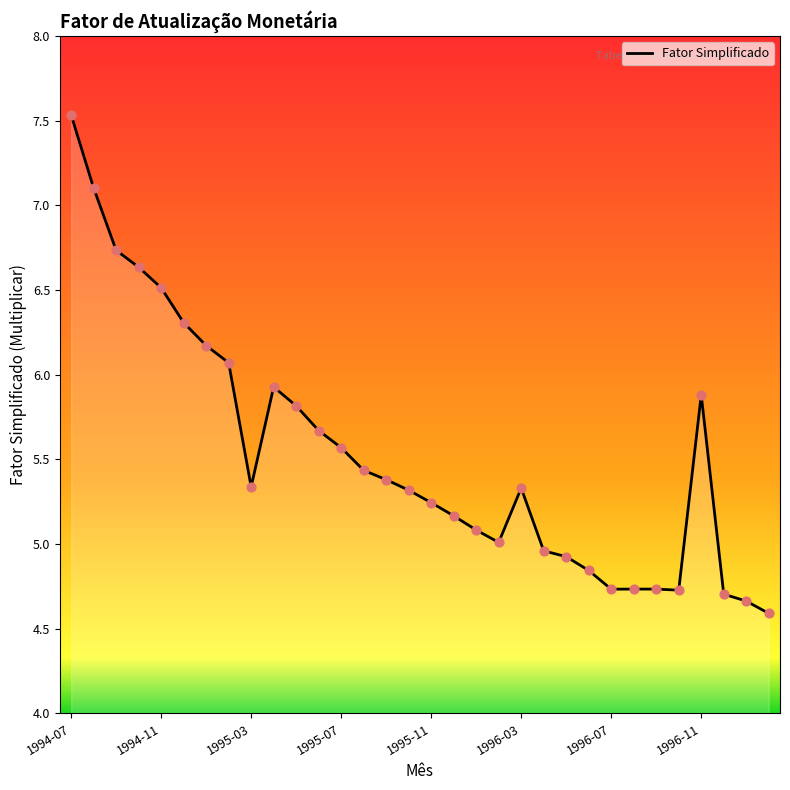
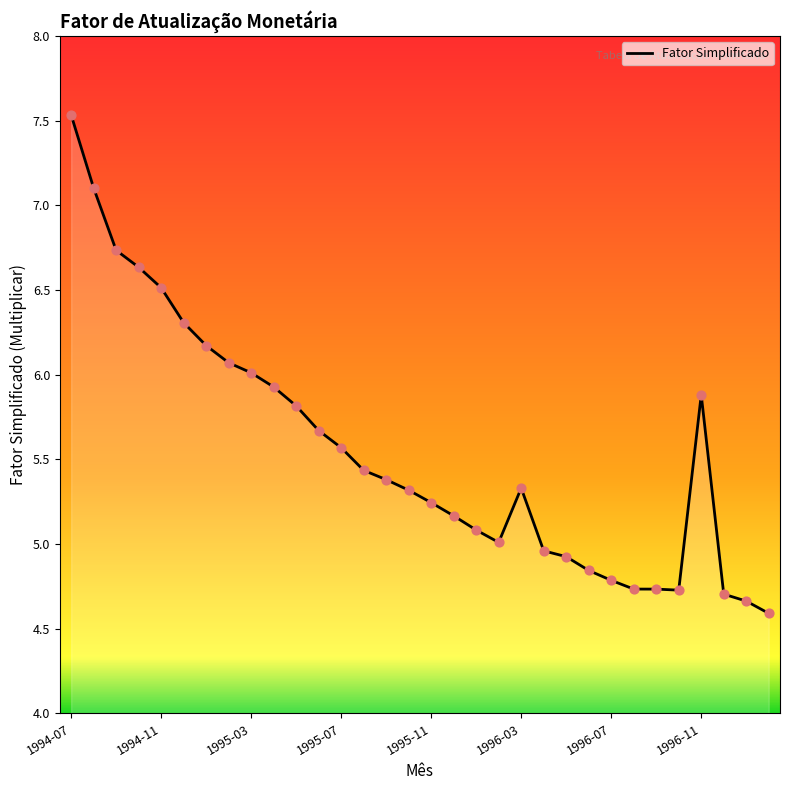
  {
    "1994-07": 7.53,
    "1994-11": 6.51,
-   "1995-03": 5.34,
+   "1995-03": 6.01,
    "1995-07": 5.57,
    "1995-11": 5.24,
    "1996-03": 5.33,
-   "1996-07": 4.73,
+   "1996-07": 4.79,
    "1996-11": 5.88
  }
